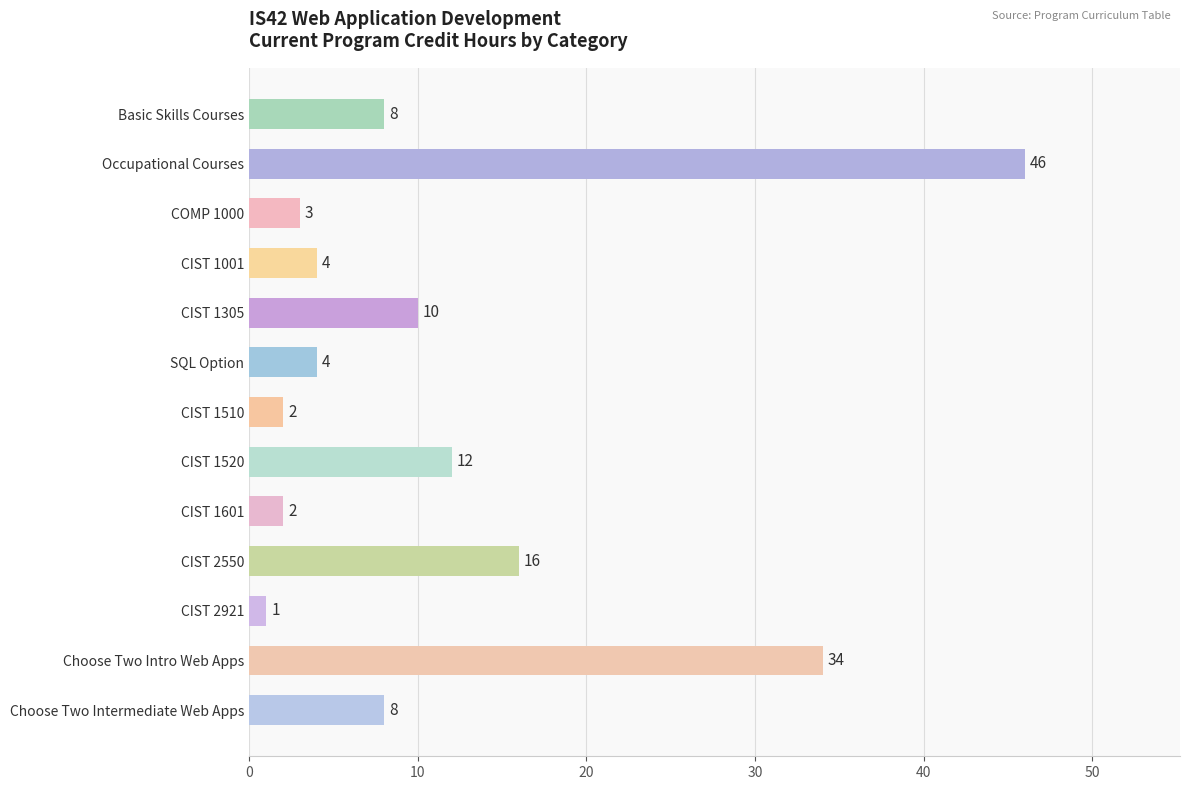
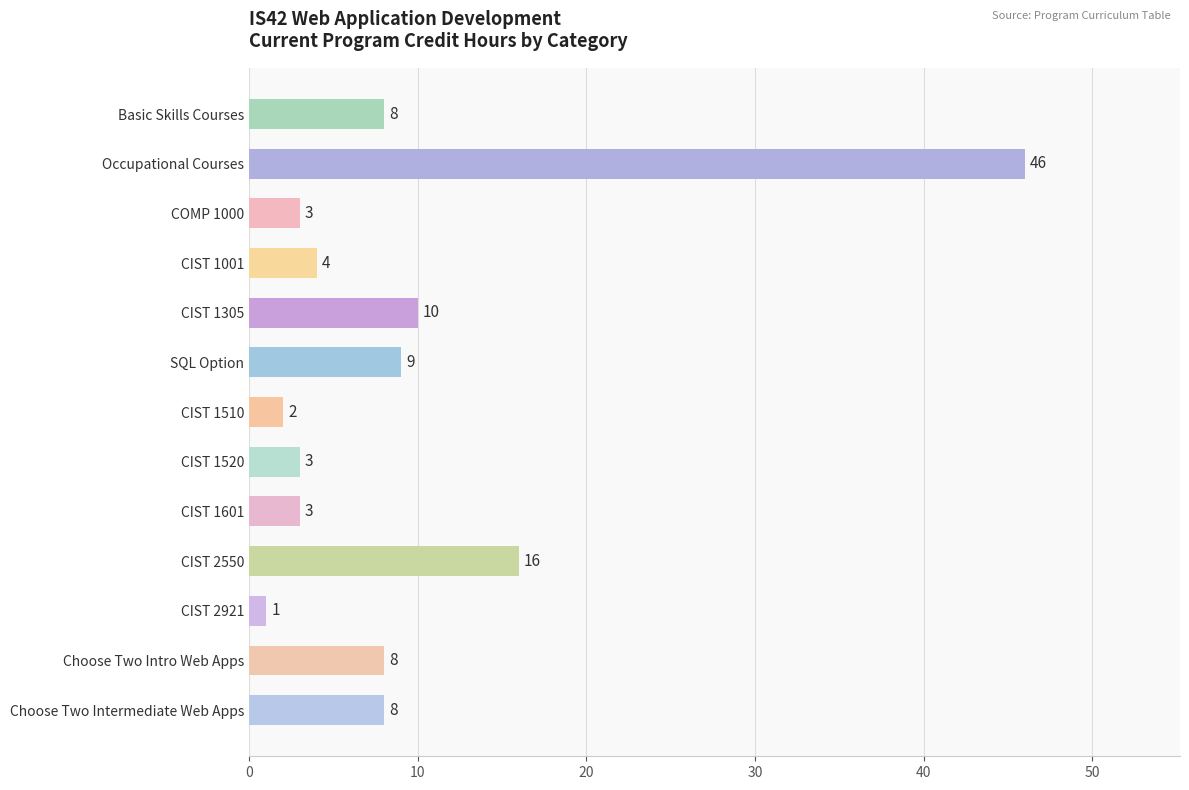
  {
    "Basic Skills Courses": 8,
    "Occupational Courses": 46,
    "COMP 1000": 3,
    "CIST 1001": 4,
    "CIST 1305": 10,
-   "SQL Option": 4,
+   "SQL Option": 9,
    "CIST 1510": 2,
-   "CIST 1520": 12,
-   "CIST 1601": 2,
+   "CIST 1520": 3,
+   "CIST 1601": 3,
    "CIST 2550": 16,
    "CIST 2921": 1,
-   "Choose Two Intro Web Apps": 34,
+   "Choose Two Intro Web Apps": 8,
    "Choose Two Intermediate Web Apps": 8
  }
